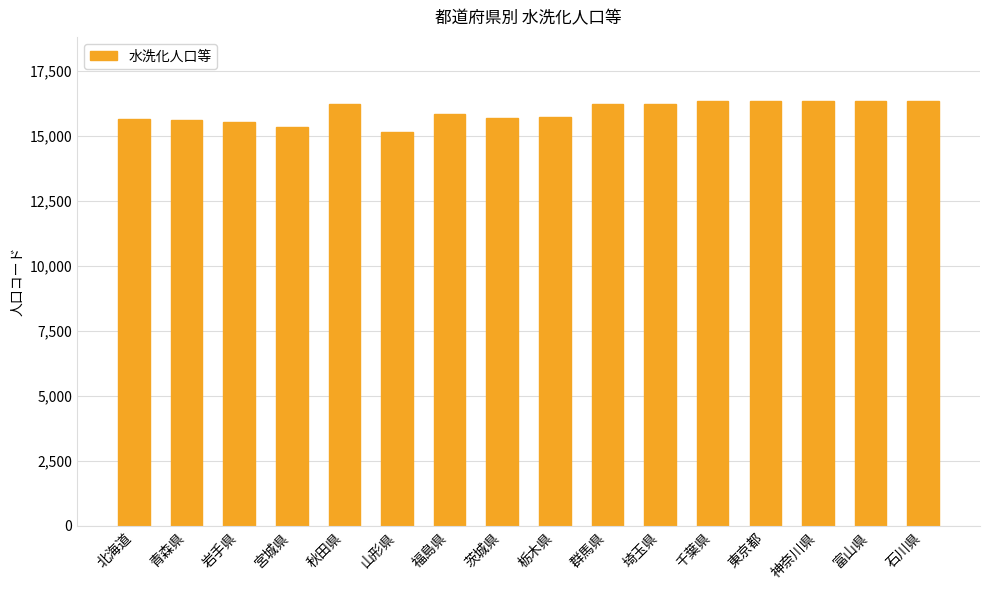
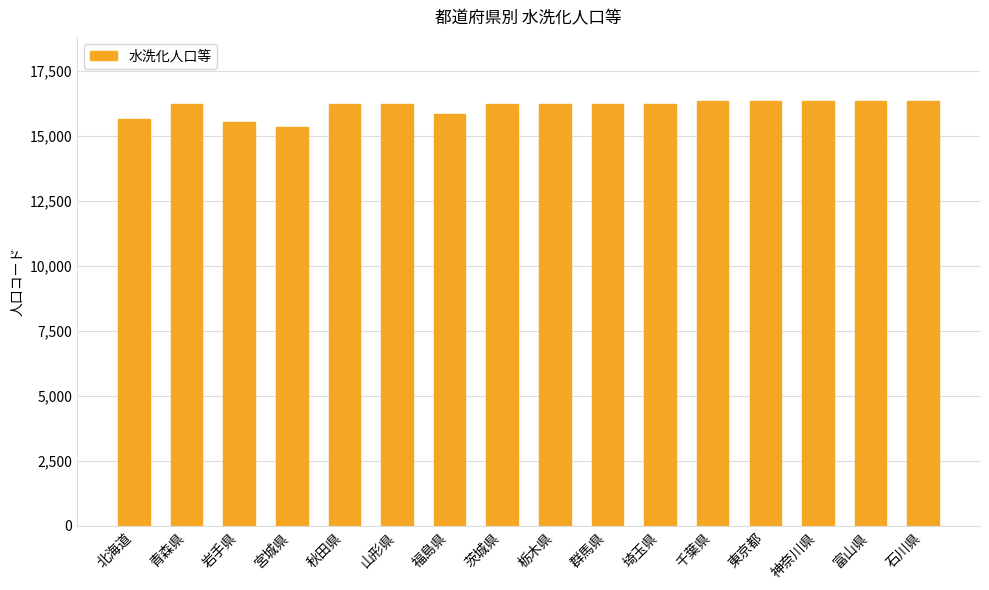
  {
    "北海道": "15,700",
-   "青森県": "15,600",
+   "青森県": "16,200",
    "岩手県": "15,500",
    "宮城県": "15,300",
    "秋田県": "16,200",
-   "山形県": "15,200",
+   "山形県": "16,200",
    "福島県": "15,800",
-   "茨城県": "15,700",
-   "栃木県": "15,700",
+   "茨城県": "16,200",
+   "栃木県": "16,200",
    "群馬県": "16,200",
    "埼玉県": "16,200",
    "千葉県": "16,300",
    "東京都": "16,300",
    "神奈川県": "16,300",
    "富山県": "16,300",
    "石川県": "16,300"
  }
